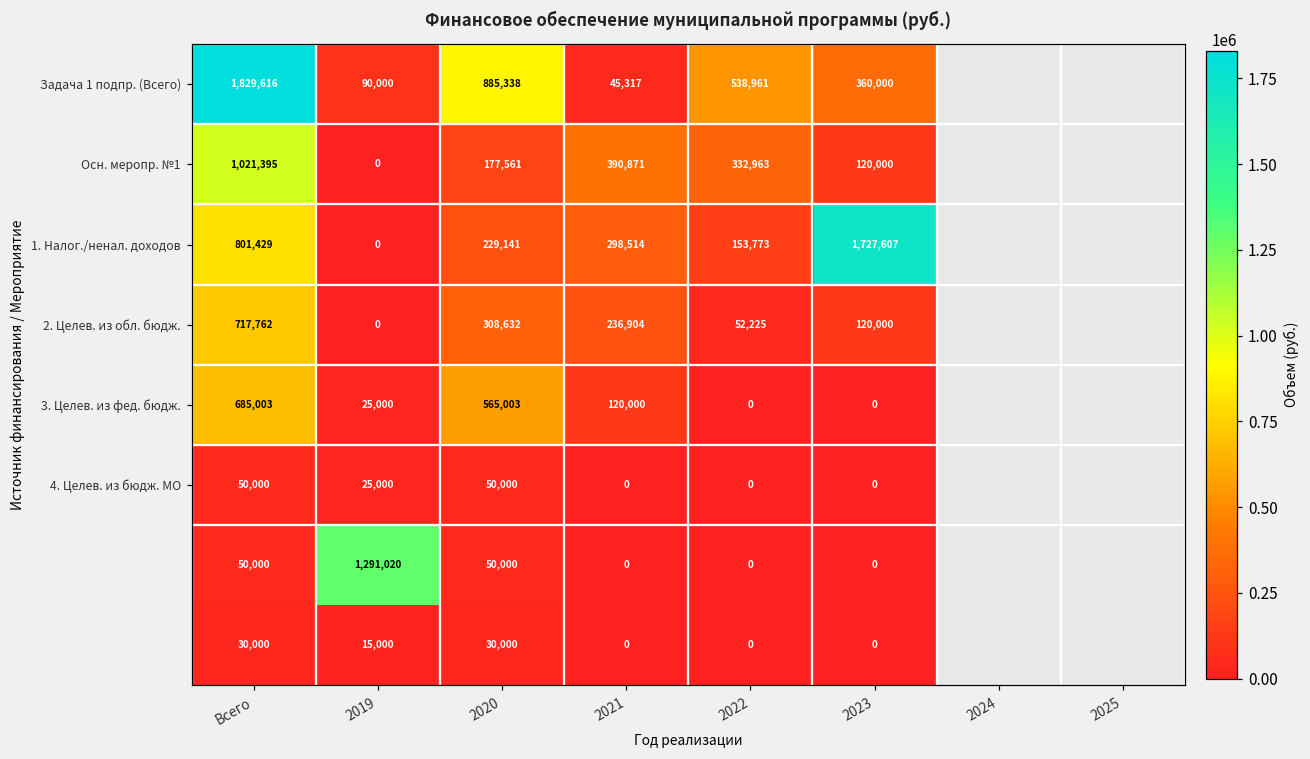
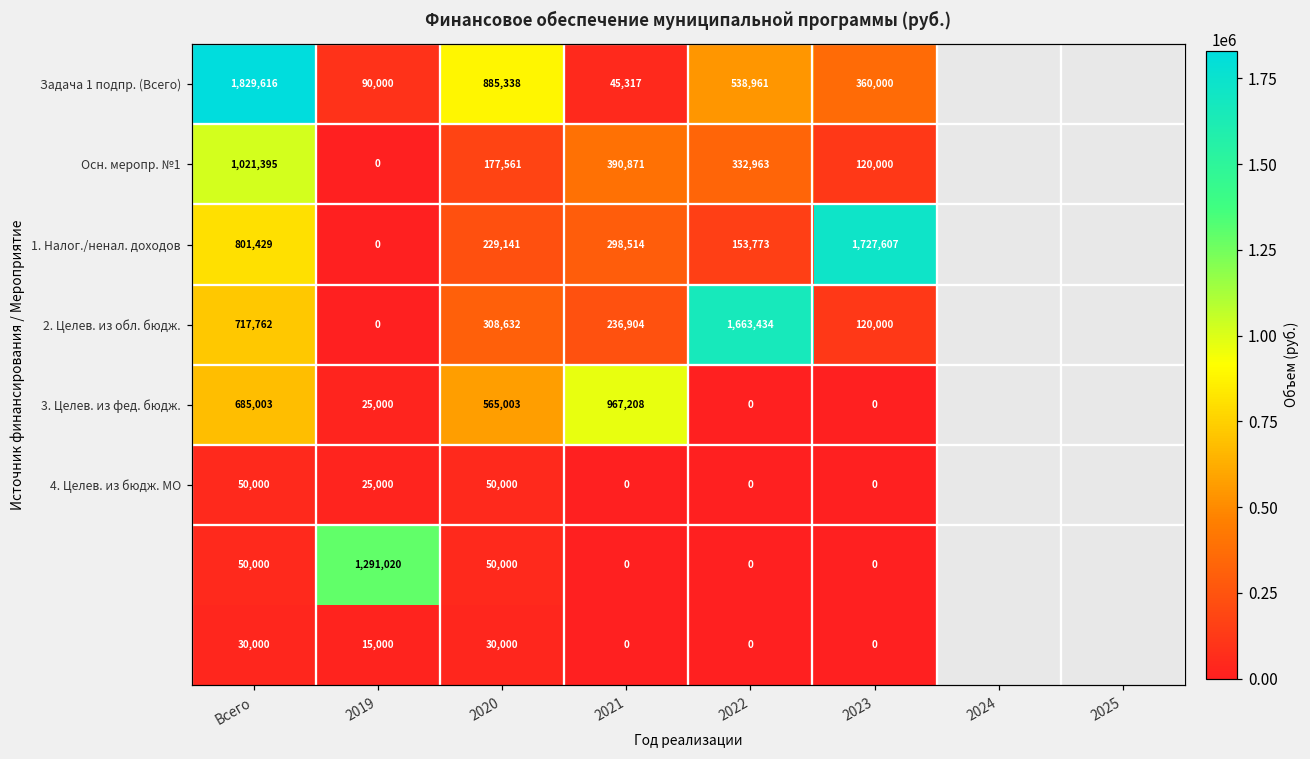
  {
    "Задача 1 подпр. (Всего)": {
      "Всего": "1,829,616",
      "2019": "90,000",
      "2020": "885,338",
      "2021": "45,317",
      "2022": "538,961",
      "2023": "360,000"
    },
    "Осн. меропр. №1": {
      "Всего": "1,021,395",
      "2019": "0",
      "2020": "177,561",
      "2021": "390,871",
      "2022": "332,963",
      "2023": "120,000"
    },
    "1. Налог./ненал. доходов": {
      "Всего": "801,429",
      "2019": "0",
      "2020": "229,141",
      "2021": "298,514",
      "2022": "153,773",
      "2023": "1,727,607"
    },
    "2. Целев. из обл. бюдж.": {
      "Всего": "717,762",
      "2019": "0",
      "2020": "308,632",
      "2021": "236,904",
-     "2022": "52,225",
+     "2022": "1,663,434",
      "2023": "120,000"
    },
    "3. Целев. из фед. бюдж.": {
      "Всего": "685,003",
      "2019": "25,000",
      "2020": "565,003",
-     "2021": "120,000",
+     "2021": "967,208",
      "2022": "0",
      "2023": "0"
    },
    "4. Целев. из бюдж. МО": {
      "Всего": "50,000",
      "2019": "25,000",
      "2020": "50,000",
      "2021": "0",
      "2022": "0",
      "2023": "0"
    }
  }
